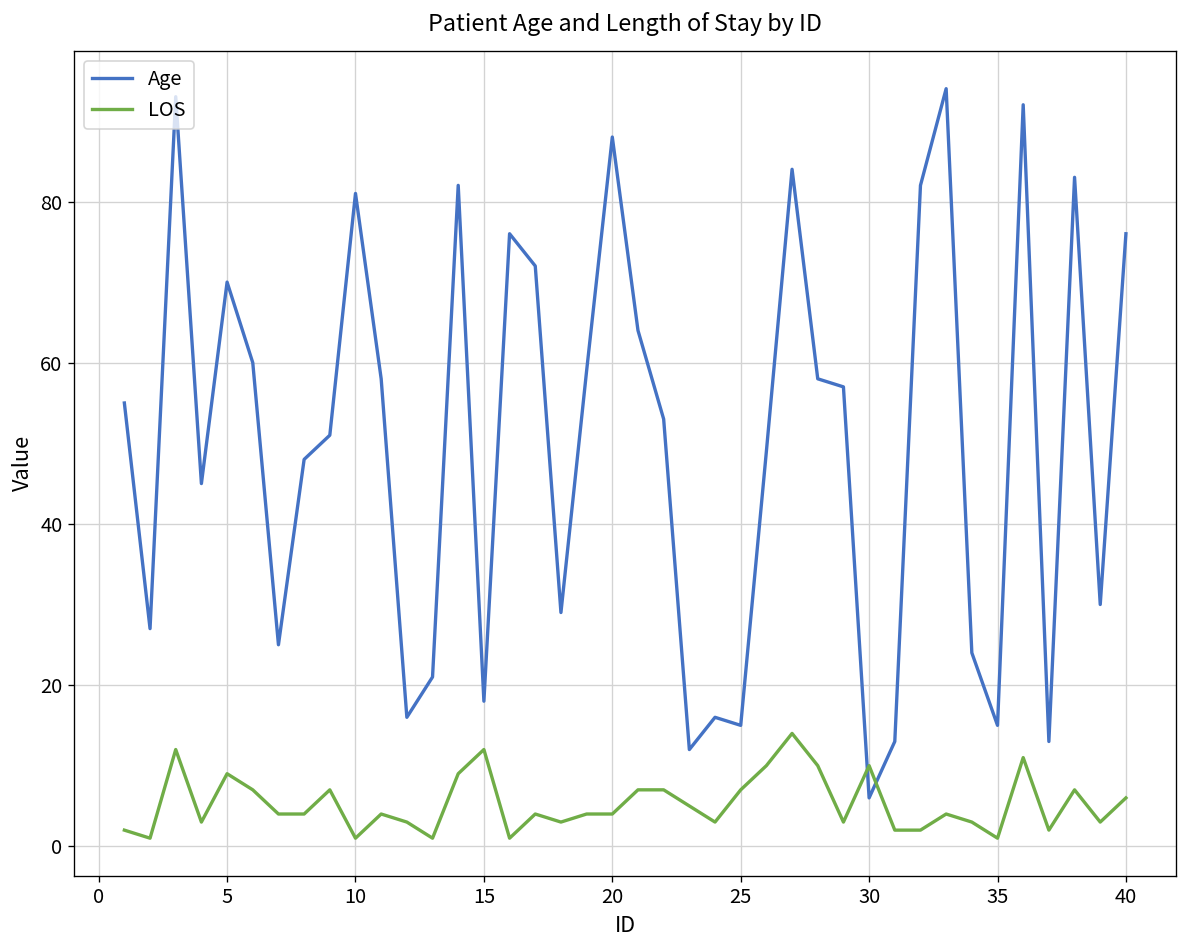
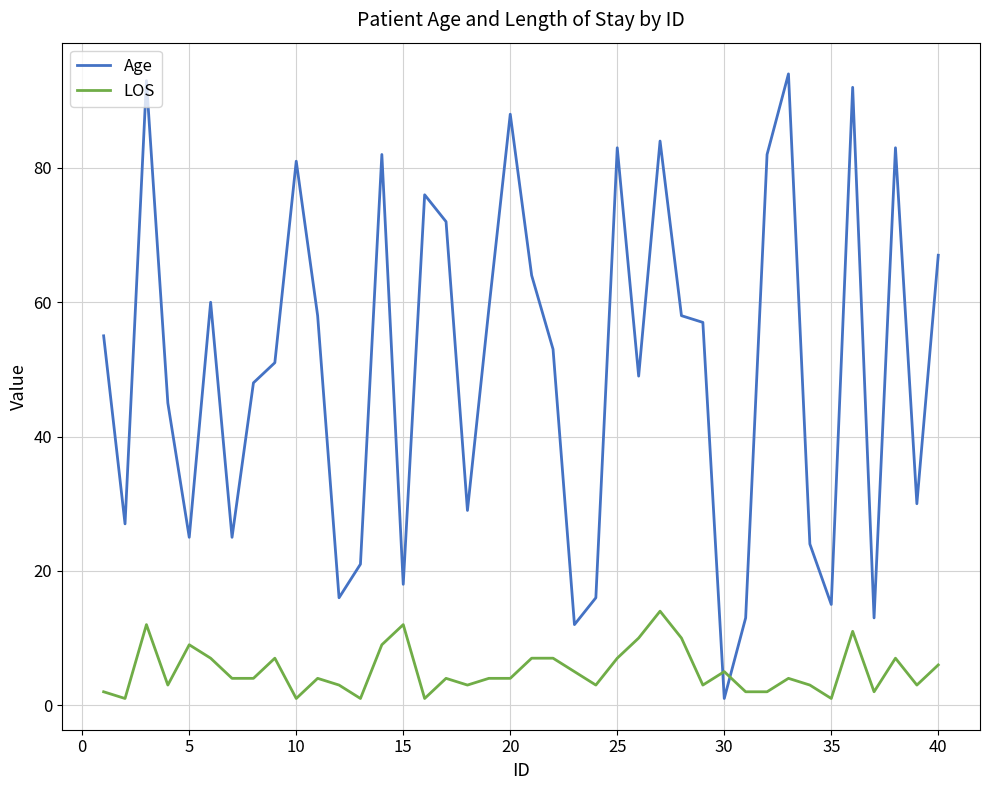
  {
    "Age": {
-     "5": 70,
+     "5": 25,
      "10": 81,
      "15": 18,
      "20": 88,
-     "25": 15,
-     "30": 6,
+     "25": 83,
+     "30": 1,
      "35": 15,
-     "40": 76
+     "40": 67
    },
    "LOS": {
      "5": 9,
      "10": 1,
      "15": 12,
      "20": 4,
      "25": 7,
-     "30": 10,
+     "30": 5,
      "35": 1,
      "40": 6
    }
  }
